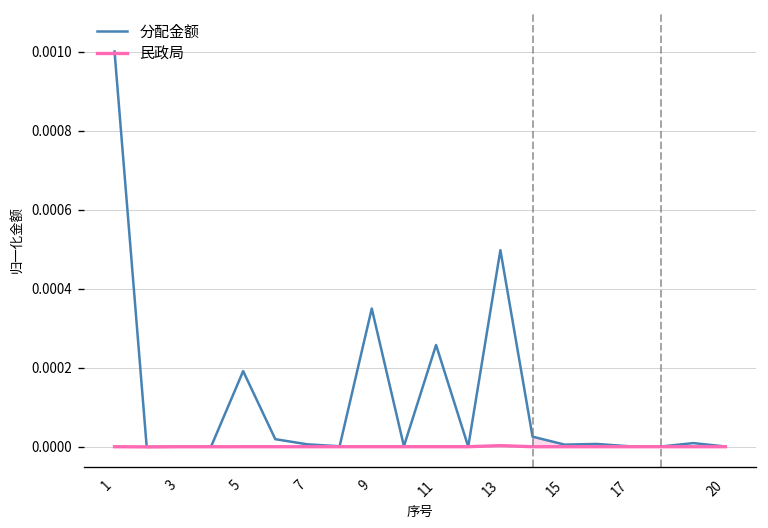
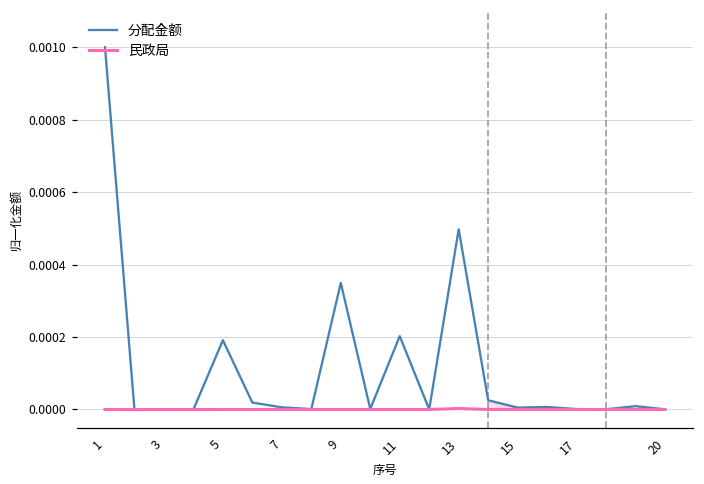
  {
    "分配金额": {
      "1": 0.00100,
      "5": 0.00019,
      "9": 0.00035,
-     "11": 0.00026,
+     "11": 0.00020,
      "13": 0.00050
    }
  }
